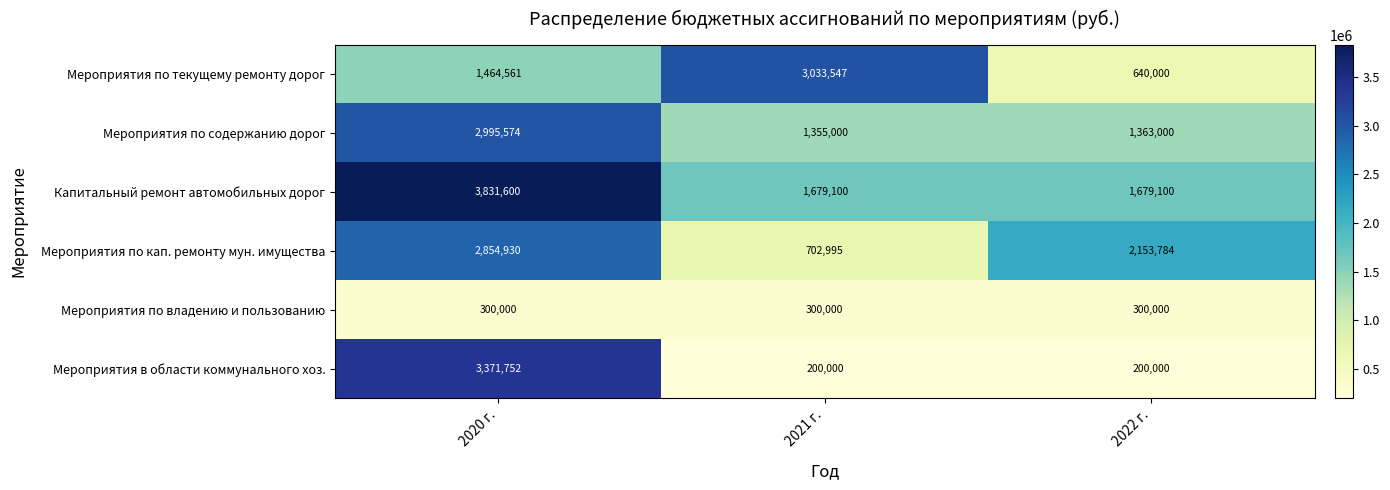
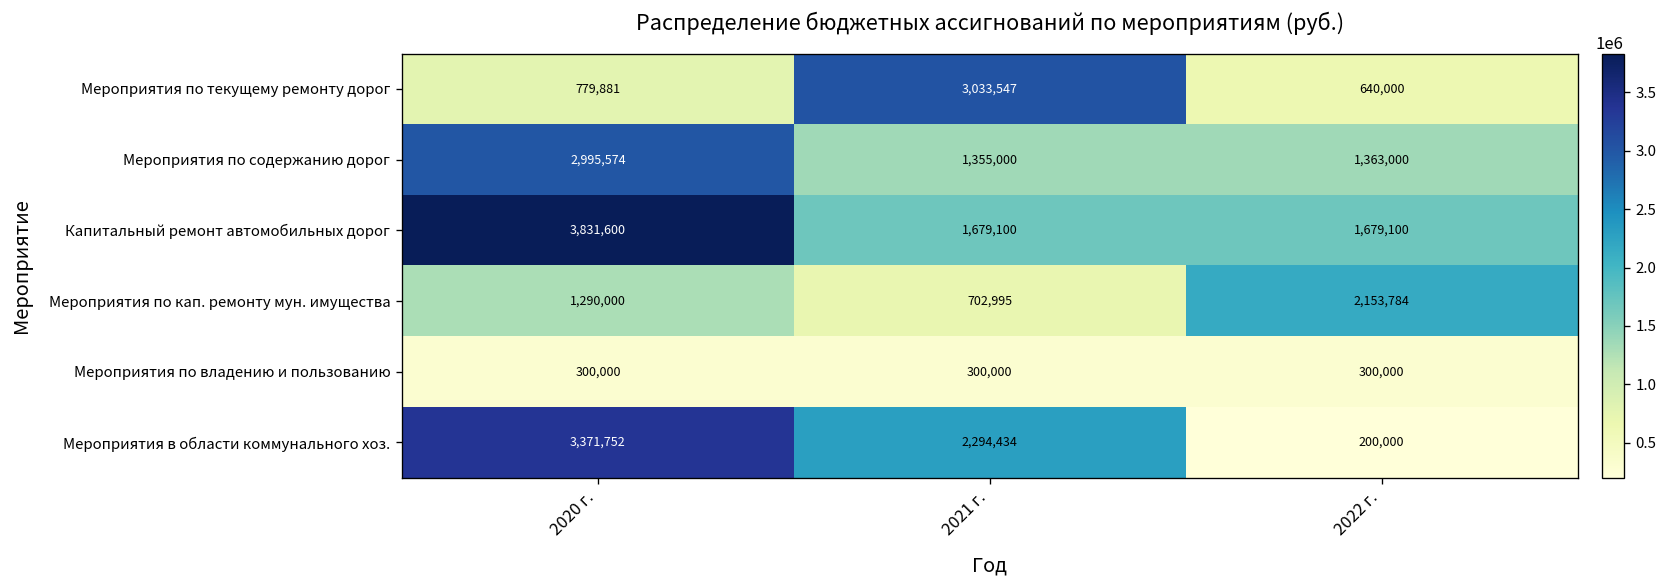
  {
    "Мероприятия по текущему ремонту дорог": {
-     "2020 г.": "1,464,561",
+     "2020 г.": "779,881",
      "2021 г.": "3,033,547",
      "2022 г.": "640,000"
    },
    "Мероприятия по содержанию дорог": {
      "2020 г.": "2,995,574",
      "2021 г.": "1,355,000",
      "2022 г.": "1,363,000"
    },
    "Капитальный ремонт автомобильных дорог": {
      "2020 г.": "3,831,600",
      "2021 г.": "1,679,100",
      "2022 г.": "1,679,100"
    },
    "Мероприятия по кап. ремонту мун. имущества": {
-     "2020 г.": "2,854,930",
+     "2020 г.": "1,290,000",
      "2021 г.": "702,995",
      "2022 г.": "2,153,784"
    },
    "Мероприятия по владению и пользованию": {
      "2020 г.": "300,000",
      "2021 г.": "300,000",
      "2022 г.": "300,000"
    },
    "Мероприятия в области коммунального хоз.": {
      "2020 г.": "3,371,752",
-     "2021 г.": "200,000",
+     "2021 г.": "2,294,434",
      "2022 г.": "200,000"
    }
  }
